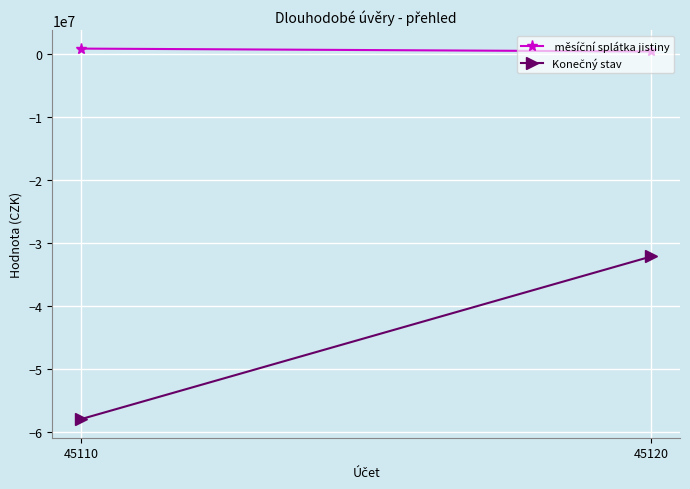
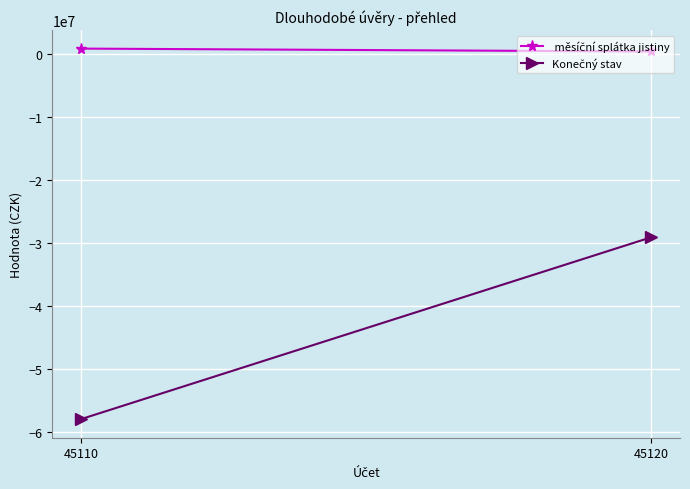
  {
    "měsíční splátka jistiny": {
      "45110": 1000000
    },
    "Konečný stav": {
      "45110": -58000000,
-     "45120": -32000000
+     "45120": -29000000
    }
  }
